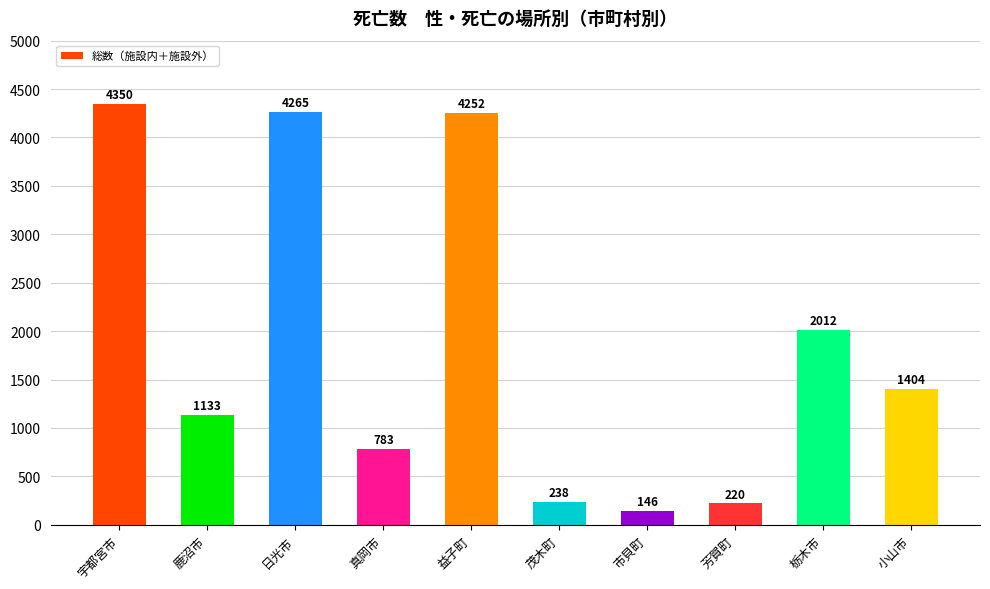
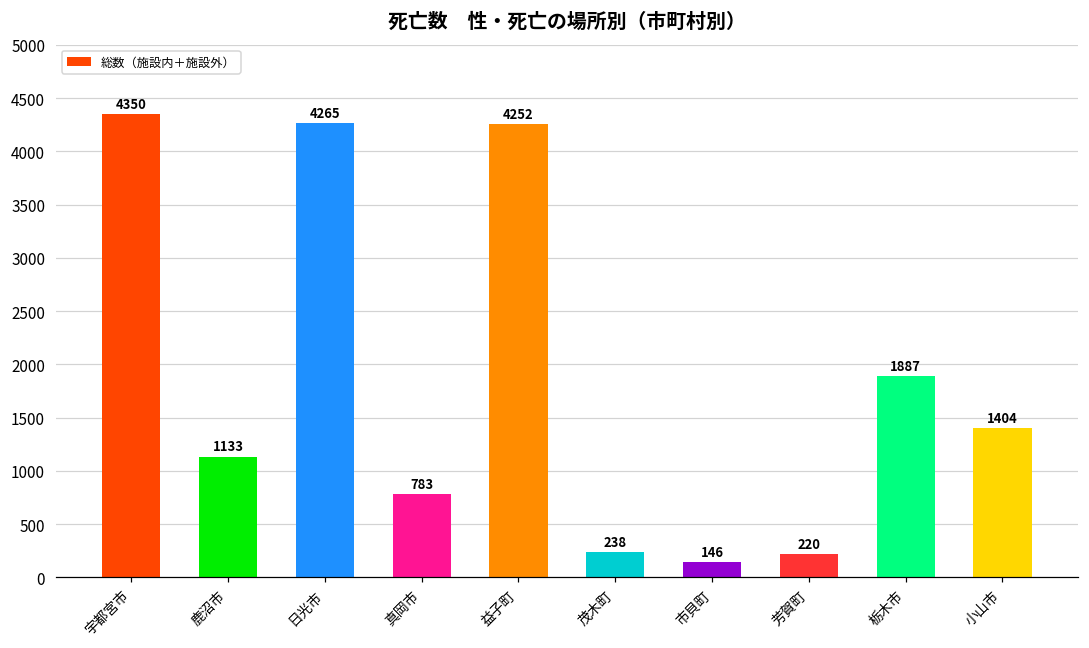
  {
    "宇都宮市": 4350,
    "鹿沼市": 1133,
    "日光市": 4265,
    "真岡市": 783,
    "益子町": 4252,
    "茂木町": 238,
    "市貝町": 146,
    "芳賀町": 220,
-   "栃木市": 2012,
+   "栃木市": 1887,
    "小山市": 1404
  }
